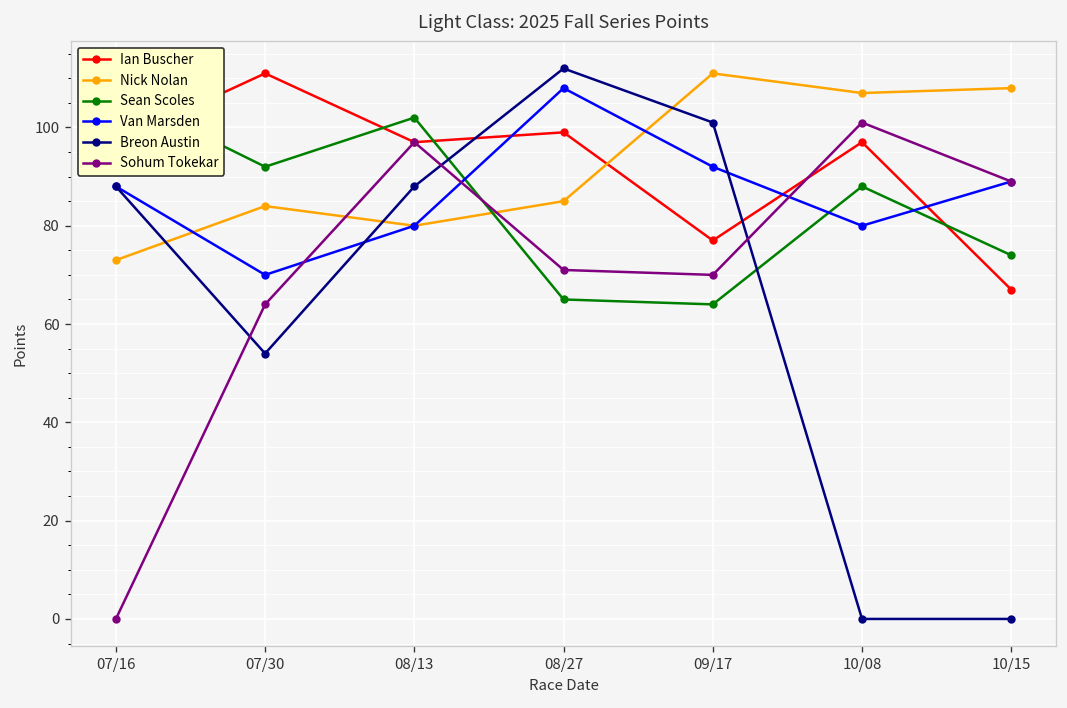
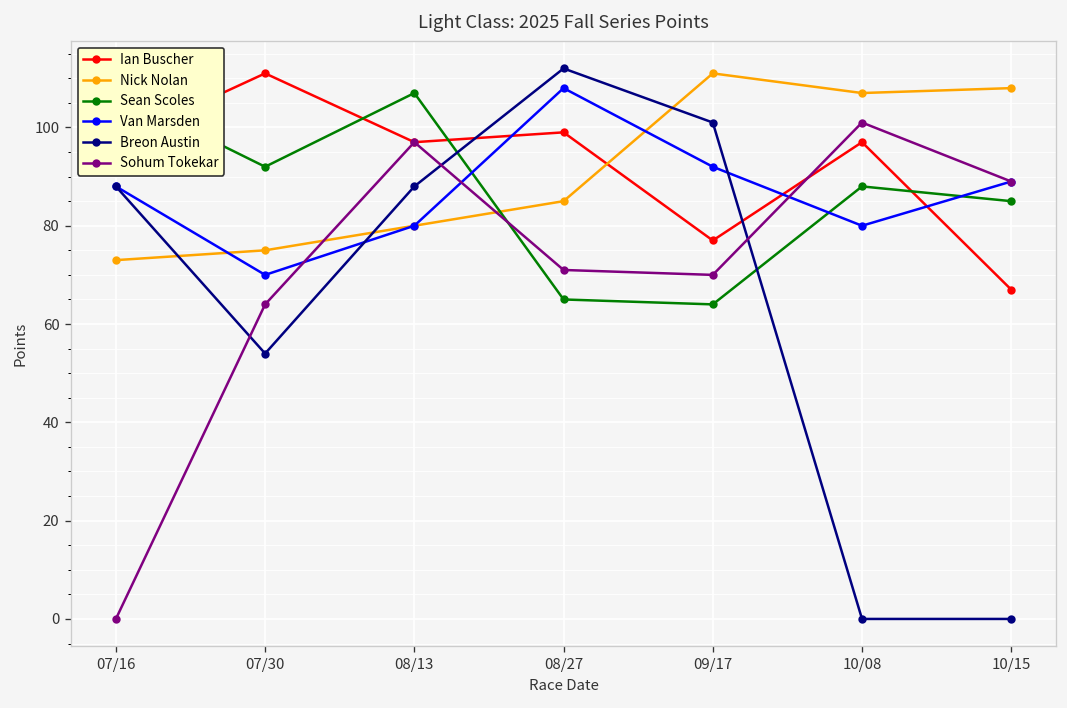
  {
    "Ian Buscher": {
      "07/30": 111,
      "08/27": 99,
      "09/17": 77,
      "10/08": 97,
      "10/15": 67
    },
    "Nick Nolan": {
      "07/16": 73,
-     "07/30": 84,
+     "07/30": 75,
      "08/27": 85,
      "09/17": 111,
      "10/08": 107,
      "10/15": 108
    },
    "Sean Scoles": {
      "07/30": 92,
-     "08/13": 102,
+     "08/13": 107,
      "08/27": 65,
      "09/17": 64,
      "10/08": 88,
-     "10/15": 74
+     "10/15": 85
    },
    "Van Marsden": {
      "07/30": 70,
      "08/27": 108,
      "09/17": 92,
      "10/08": 80
    },
    "Breon Austin": {
      "07/30": 54,
      "08/13": 88,
      "08/27": 112,
      "09/17": 101,
      "10/08": 0,
      "10/15": 0
    },
    "Sohum Tokekar": {
      "07/16": 0,
      "07/30": 64,
      "08/27": 71,
      "09/17": 70,
      "10/08": 101
    }
  }
